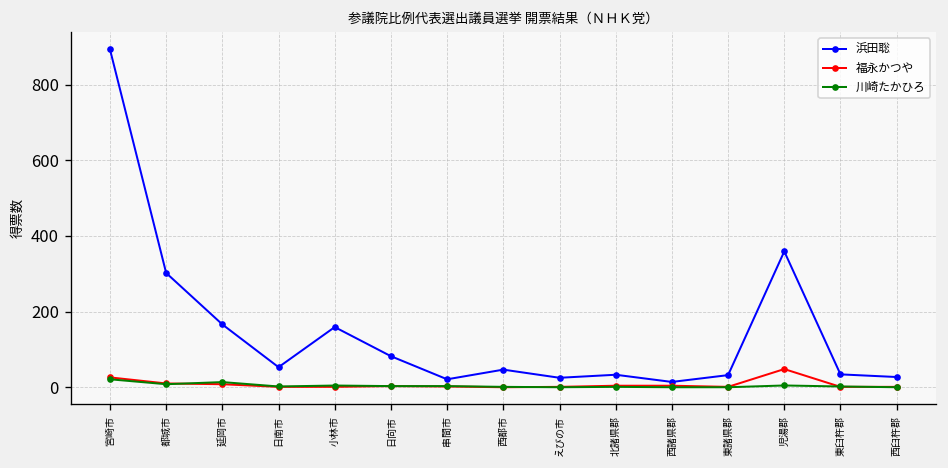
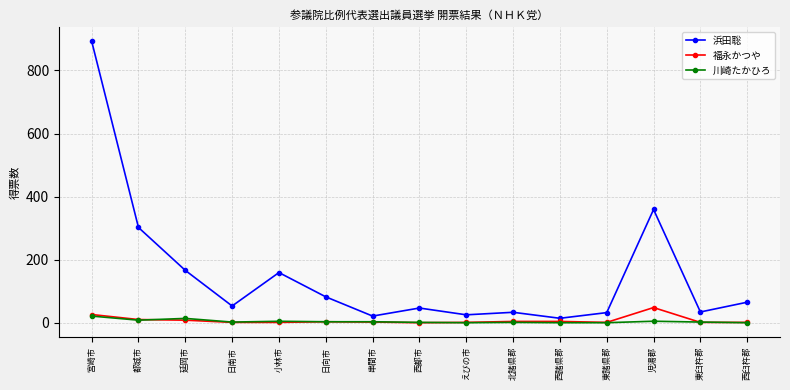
  {
    "浜田聡": {
      "宮崎市": 890,
      "都城市": 300,
      "延岡市": 170,
      "日南市": 50,
      "小林市": 160,
      "日向市": 80,
      "串間市": 20,
      "西都市": 50,
      "えびの市": 30,
      "北諸県郡": 30,
      "西諸県郡": 10,
      "東諸県郡": 30,
      "児湯郡": 360,
      "東臼杵郡": 30,
-     "西臼杵郡": 30
+     "西臼杵郡": 70
    },
    "福永かつや": {
      "児湯郡": 50
    },
    "川崎たかひろ": {
      "児湯郡": 0
    }
  }
